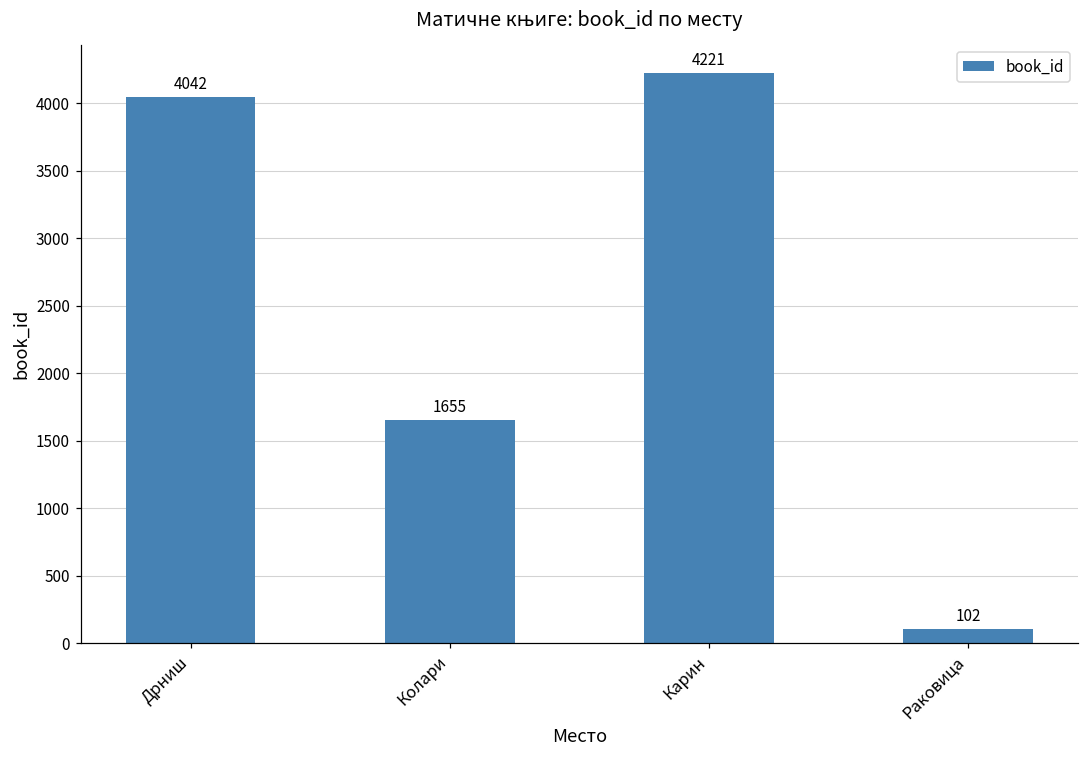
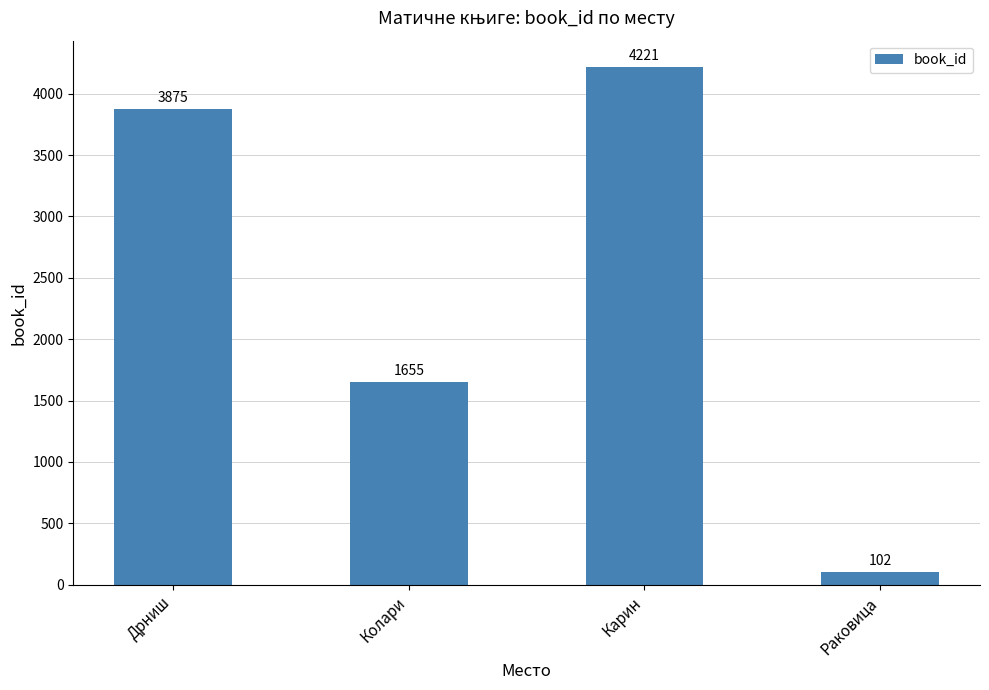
  {
-   "Дрниш": 4042,
+   "Дрниш": 3875,
    "Колари": 1655,
    "Карин": 4221,
    "Раковица": 102
  }
